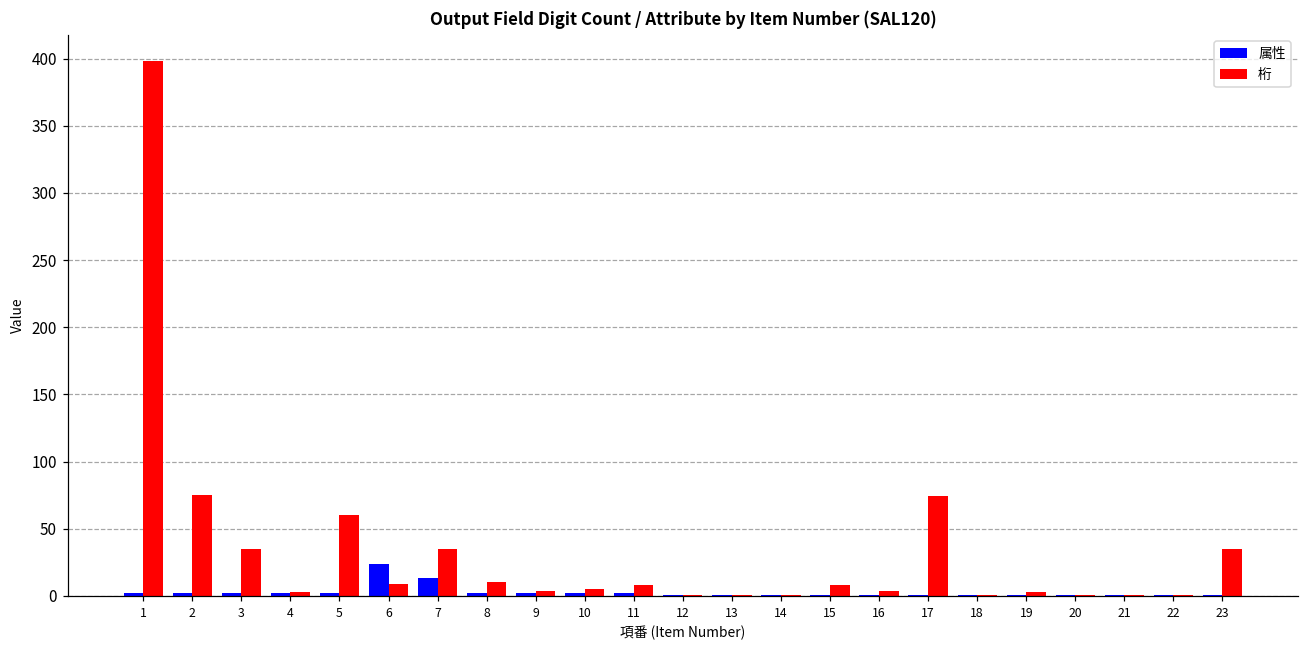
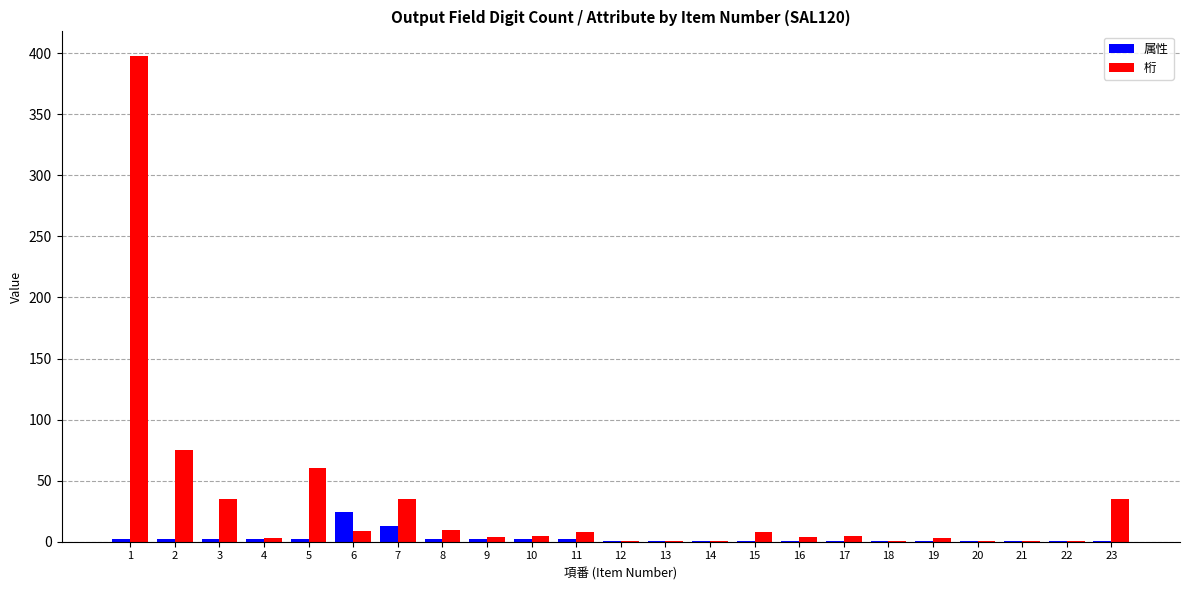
  {
    "属性": {
      "6": 24,
      "7": 13
    },
    "桁": {
      "1": 398,
      "2": 75,
      "3": 35,
      "4": 3,
      "5": 60,
      "6": 9,
      "7": 35,
      "8": 10,
      "9": 4,
      "10": 5,
      "11": 8,
      "15": 8,
      "16": 4,
-     "17": 74,
+     "17": 5,
      "19": 3,
      "23": 35
    }
  }
